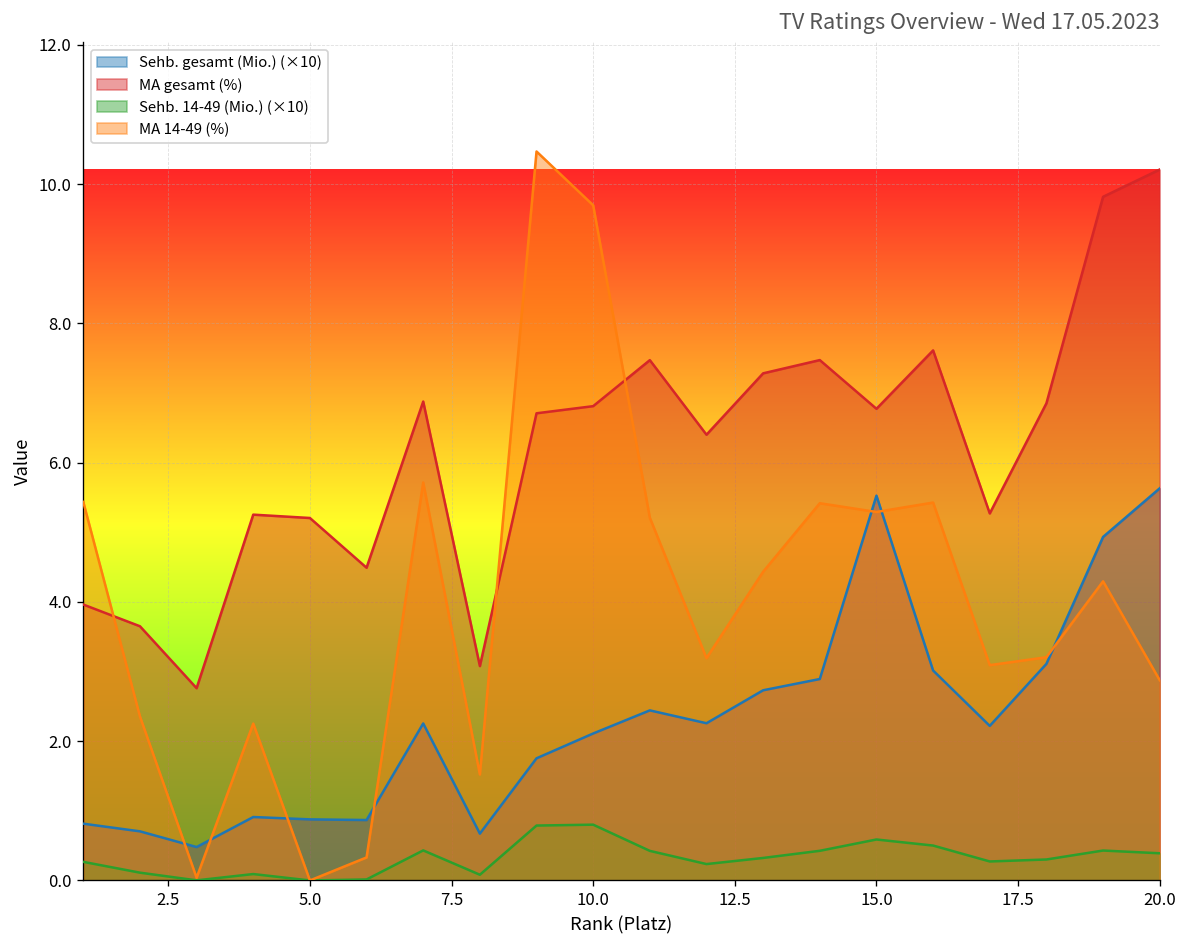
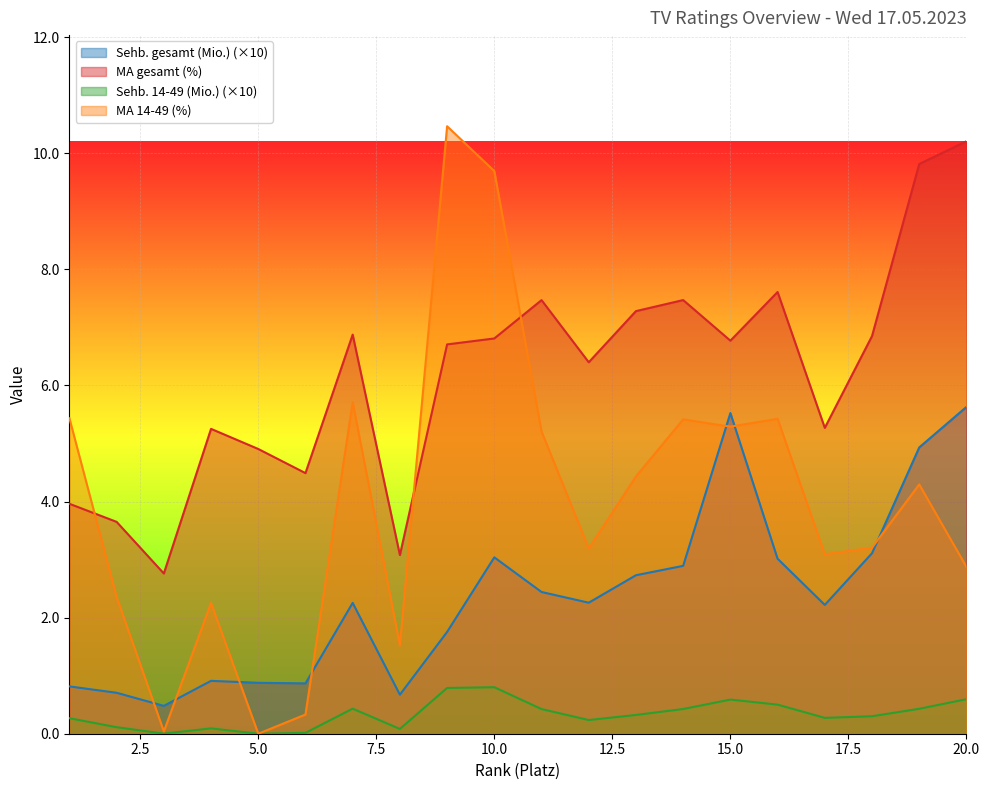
  {
    "Sehb. gesamt (Mio.) (×10)": {
      "5.0": 0.9,
-     "10.0": 2.1,
+     "10.0": 3.0,
      "15.0": 5.5,
      "20.0": 5.6
    },
    "MA gesamt (%)": {
-     "5.0": 5.2,
+     "5.0": 4.9,
      "10.0": 6.8,
      "15.0": 6.8,
      "20.0": 10.2
    },
    "Sehb. 14-49 (Mio.) (×10)": {
      "10.0": 0.8,
      "15.0": 0.6,
-     "20.0": 0.4
+     "20.0": 0.6
    },
    "MA 14-49 (%)": {
      "10.0": 9.7,
      "15.0": 5.3,
      "20.0": 2.9
    }
  }
